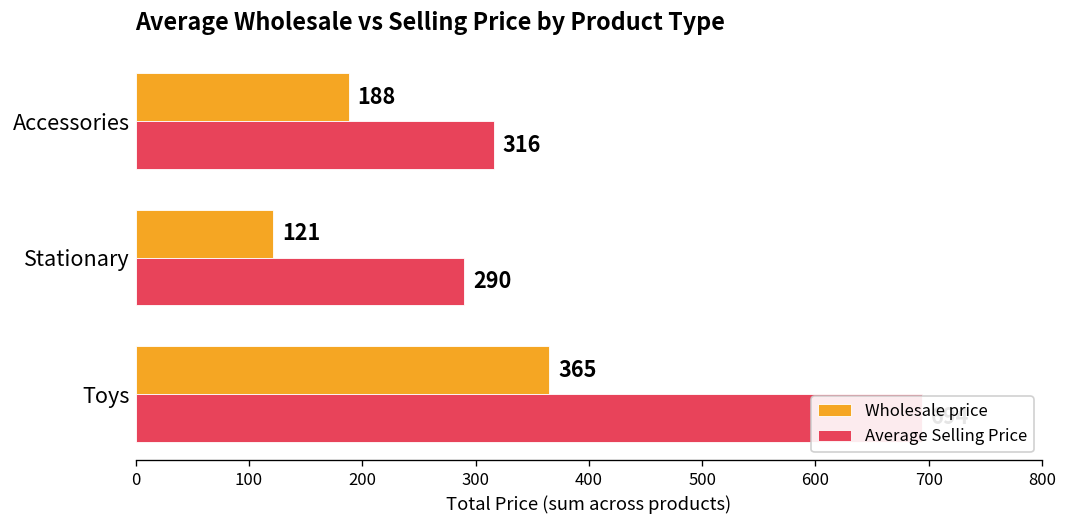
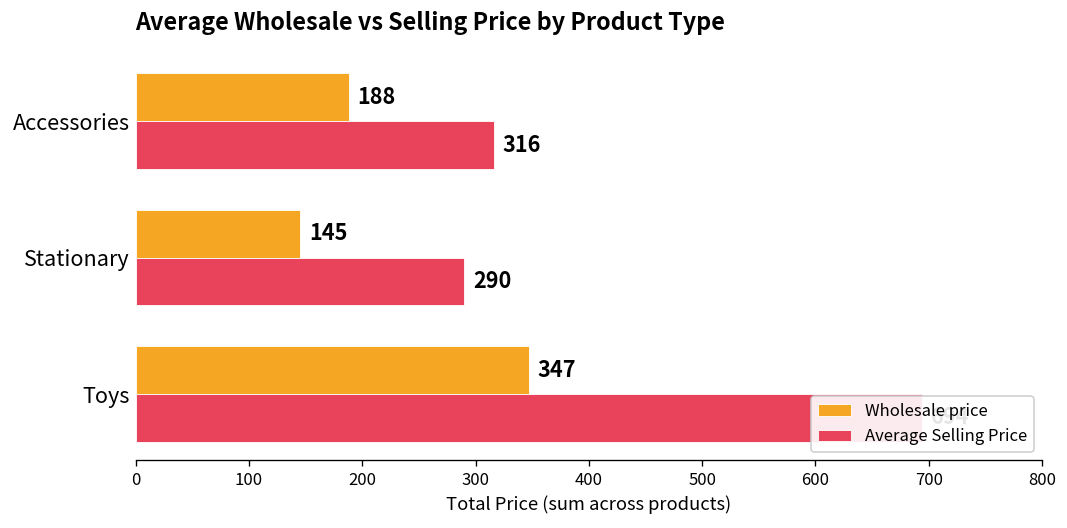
  {
    "Wholesale price": {
      "Accessories": 188,
-     "Stationary": 121,
-     "Toys": 365
+     "Stationary": 145,
+     "Toys": 347
    },
    "Average Selling Price": {
      "Accessories": 316,
      "Stationary": 290
    }
  }
